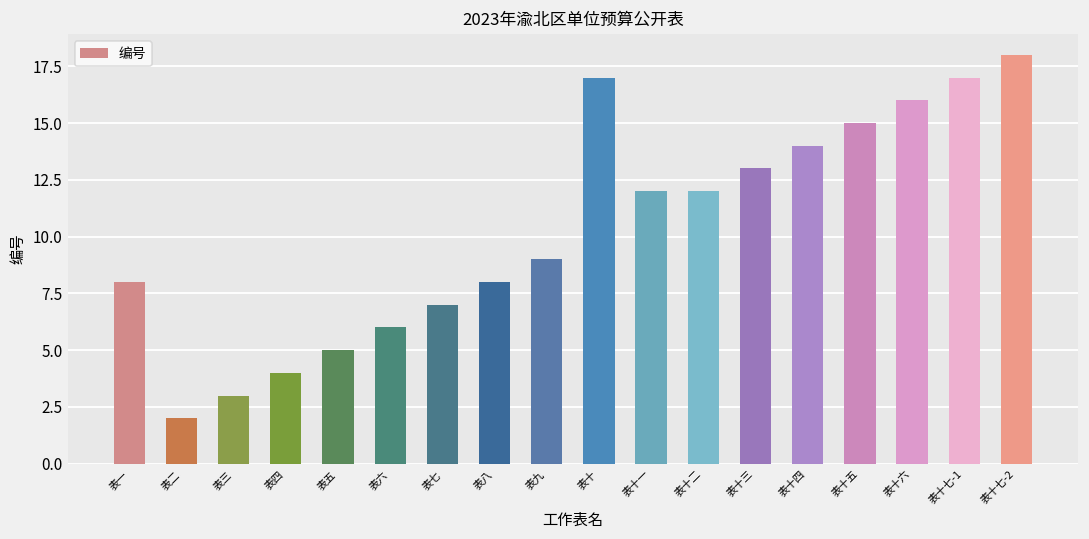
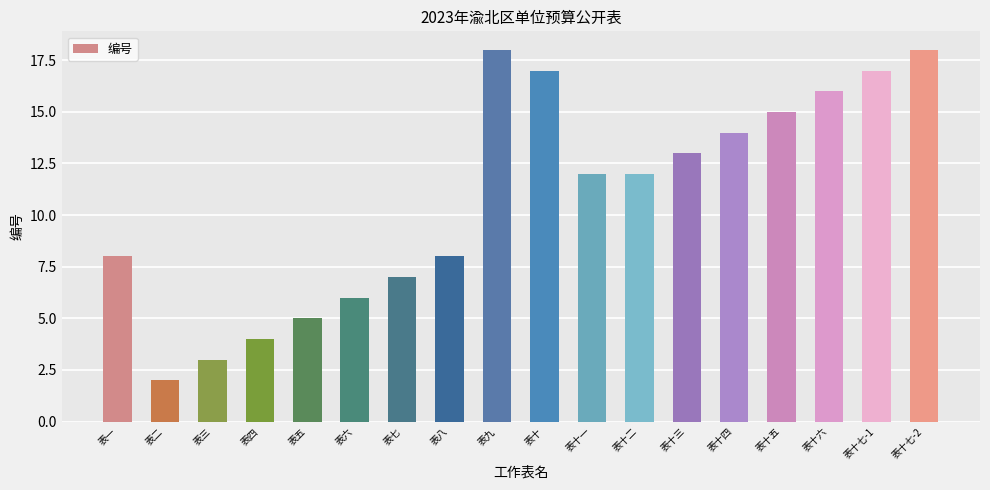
  {
    "表一": 8,
    "表二": 2,
    "表三": 3,
    "表四": 4,
    "表五": 5,
    "表六": 6,
    "表七": 7,
    "表八": 8,
-   "表九": 9,
+   "表九": 18,
    "表十": 17,
    "表十一": 12,
    "表十二": 12,
    "表十三": 13,
    "表十四": 14,
    "表十五": 15,
    "表十六": 16,
    "表十七-1": 17,
    "表十七-2": 18
  }
